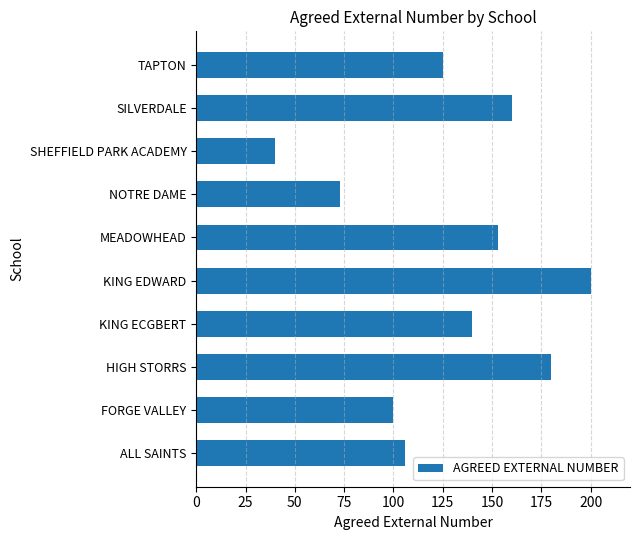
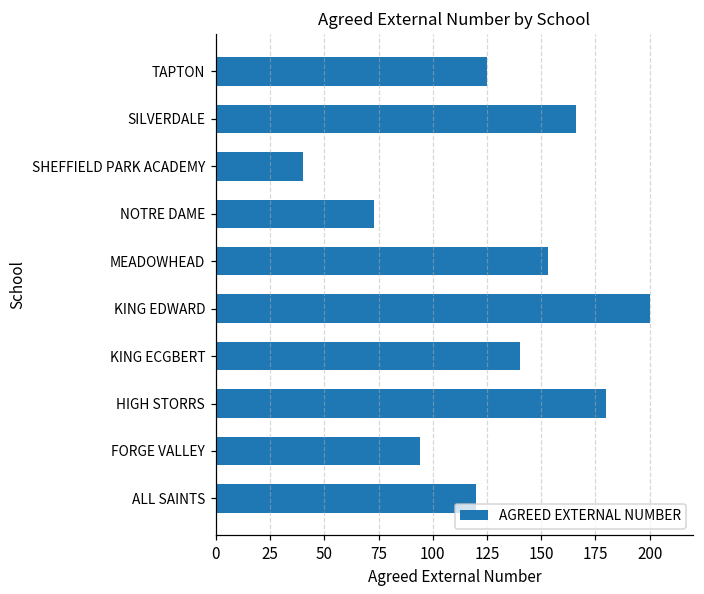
  {
    "TAPTON": 125,
-   "SILVERDALE": 160,
+   "SILVERDALE": 166,
    "SHEFFIELD PARK ACADEMY": 40,
    "NOTRE DAME": 73,
    "MEADOWHEAD": 153,
    "KING EDWARD": 200,
    "KING ECGBERT": 140,
    "HIGH STORRS": 180,
-   "FORGE VALLEY": 100,
-   "ALL SAINTS": 106
+   "FORGE VALLEY": 94,
+   "ALL SAINTS": 120
  }
